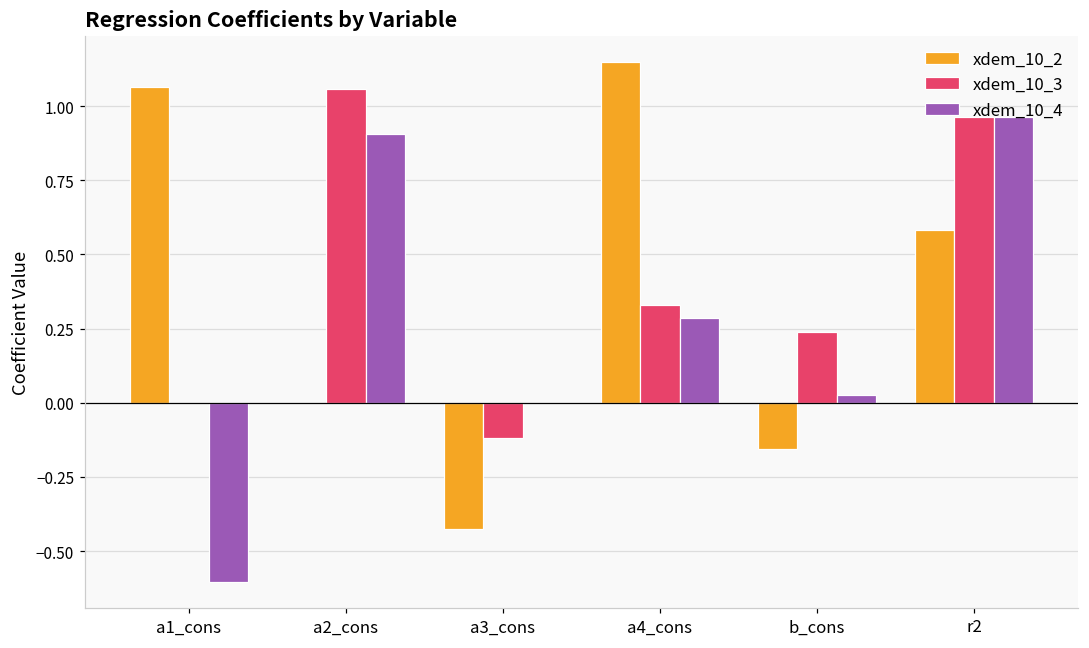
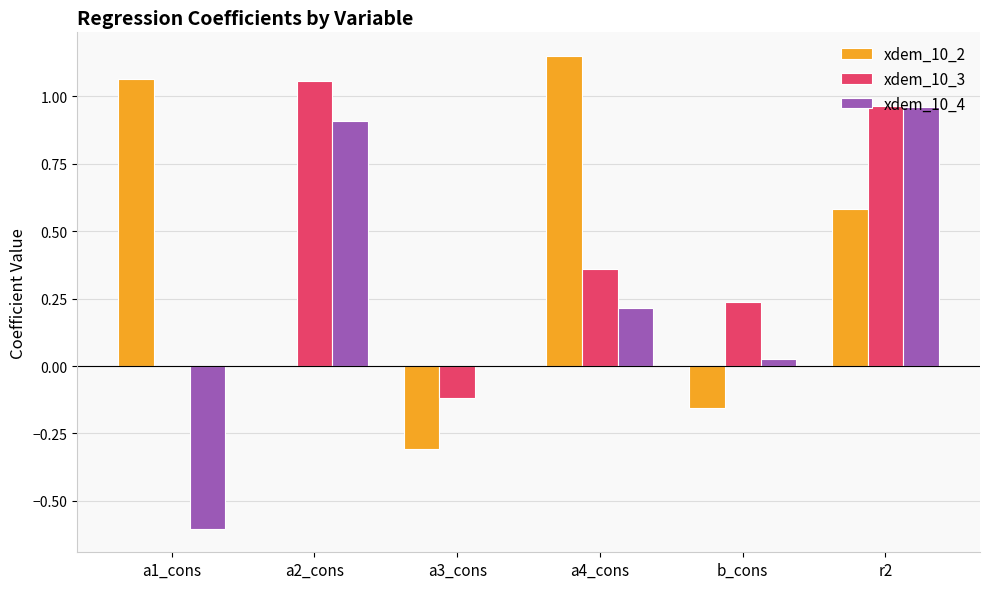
  {
    "xdem_10_2": {
      "a1_cons": 1.07,
      "a2_cons": 0.00,
-     "a3_cons": -0.43,
+     "a3_cons": -0.31,
      "a4_cons": 1.15,
      "b_cons": -0.16,
      "r2": 0.58
    },
    "xdem_10_3": {
      "a1_cons": 0.00,
      "a2_cons": 1.06,
      "a3_cons": -0.12,
-     "a4_cons": 0.33,
+     "a4_cons": 0.36,
      "b_cons": 0.24,
      "r2": 0.96
    },
    "xdem_10_4": {
      "a1_cons": -0.60,
      "a2_cons": 0.91,
      "a3_cons": 0.00,
-     "a4_cons": 0.29,
+     "a4_cons": 0.21,
      "b_cons": 0.03,
      "r2": 0.96
    }
  }
